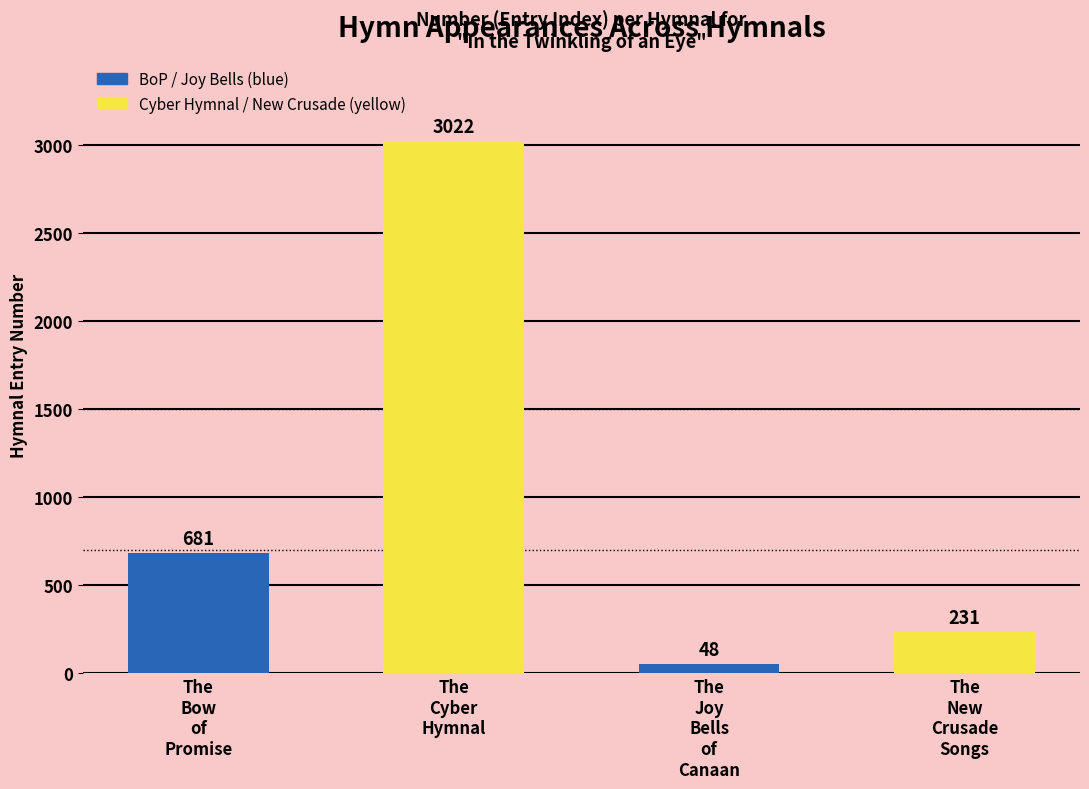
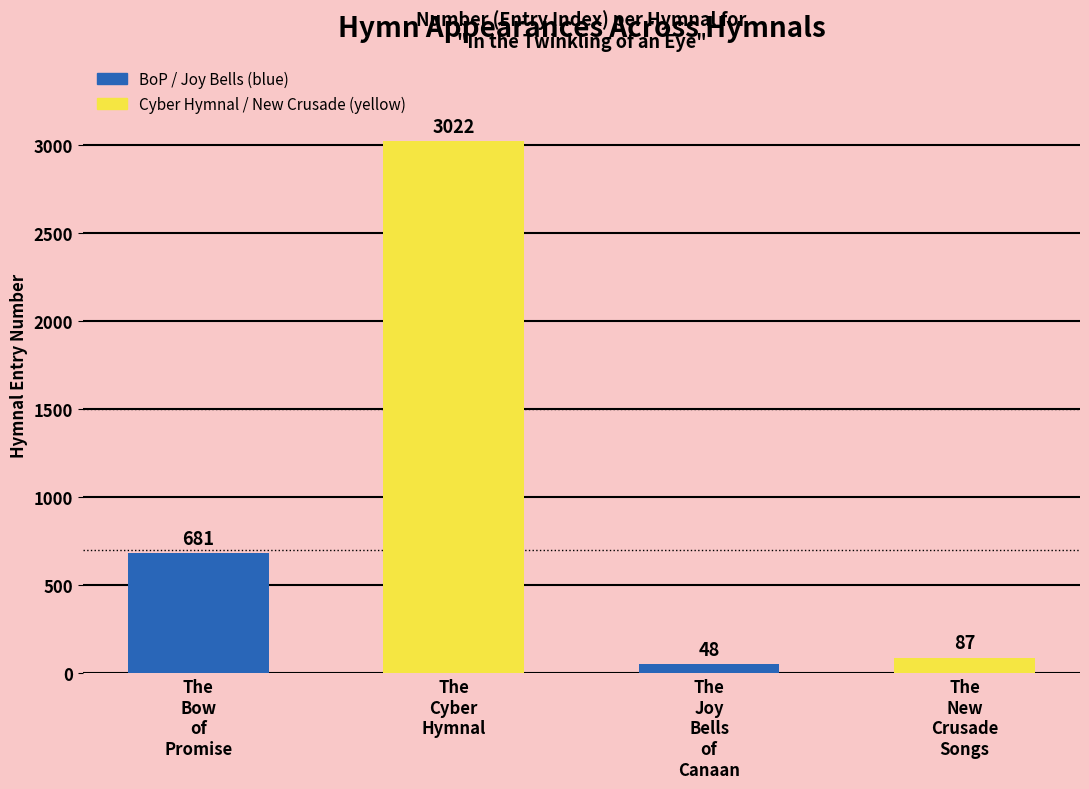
  {
    "The Bow of Promise": 681,
    "The Cyber Hymnal": 3022,
    "The Joy Bells of Canaan": 48,
-   "The New Crusade Songs": 231
+   "The New Crusade Songs": 87
  }
